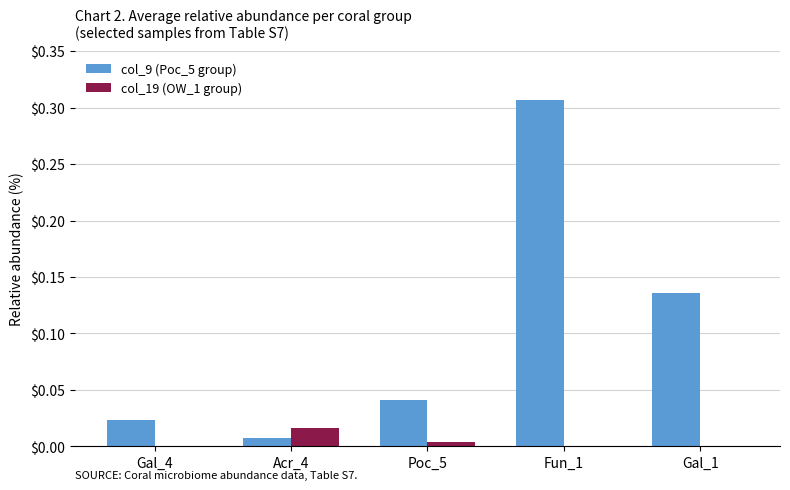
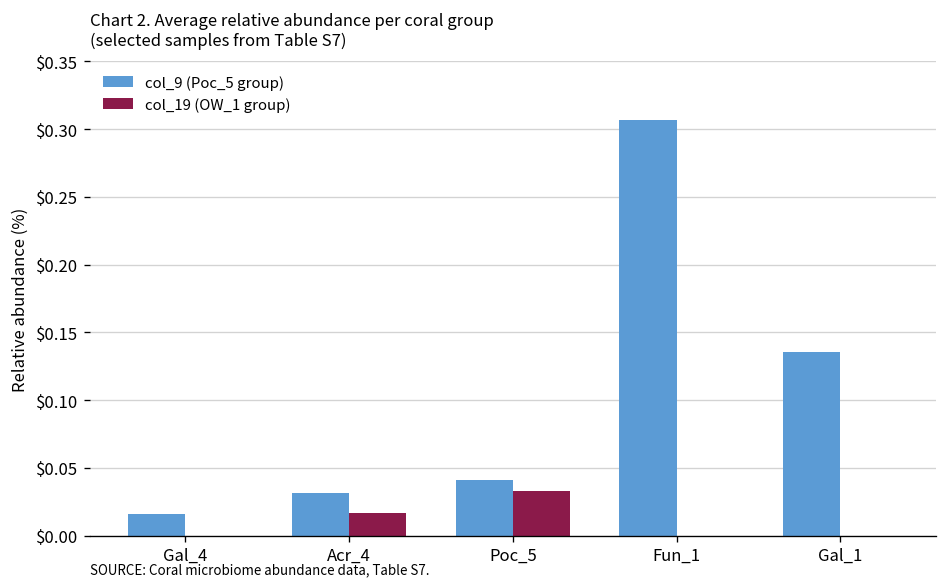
  {
    "col_9 (Poc_5 group)": {
-     "Gal_4": "$0.023",
-     "Acr_4": "$0.008",
+     "Gal_4": "$0.016",
+     "Acr_4": "$0.032",
      "Poc_5": "$0.041",
      "Fun_1": "$0.307",
      "Gal_1": "$0.136"
    },
    "col_19 (OW_1 group)": {
      "Gal_4": "$0.000",
      "Acr_4": "$0.016",
-     "Poc_5": "$0.004",
+     "Poc_5": "$0.033",
      "Fun_1": "$0.000",
      "Gal_1": "$0.000"
    }
  }
